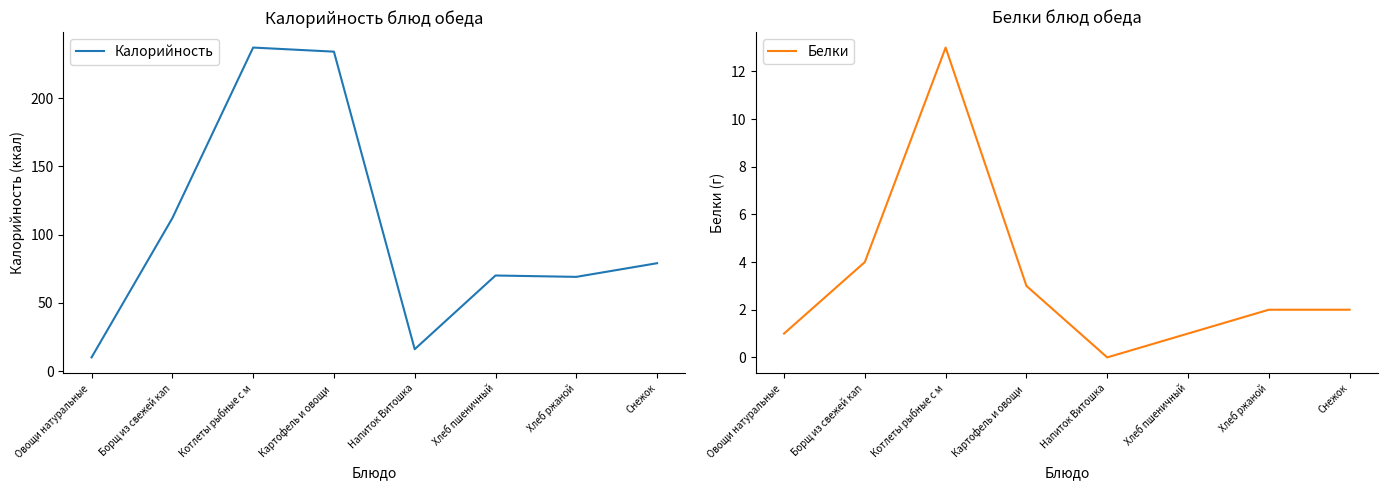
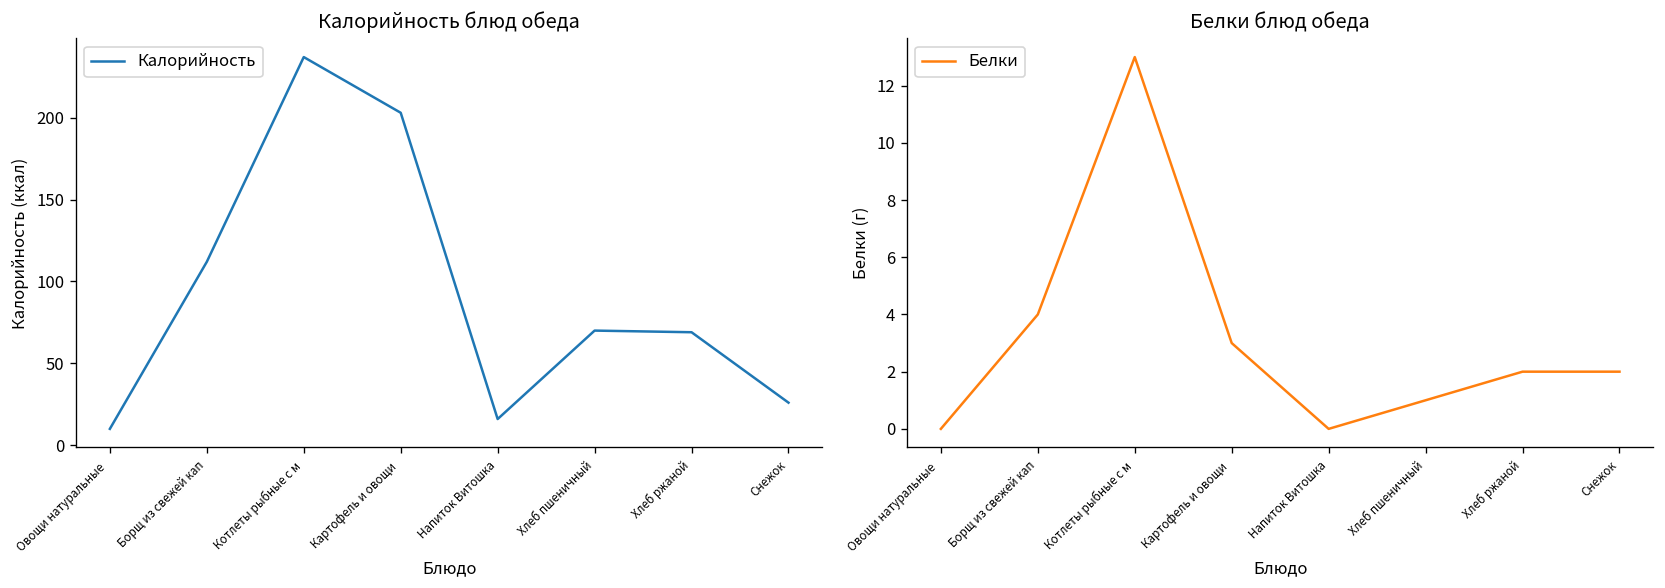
  {
    "Калорийность блюд обеда": {
      "Овощи натуральные": 10,
      "Борщ из свежей кап": 112,
      "Котлеты рыбные с м": 237,
-     "Картофель и овощи": 234,
+     "Картофель и овощи": 203,
      "Напиток Витошка": 16,
      "Хлеб пшеничный": 70,
      "Хлеб ржаной": 69,
-     "Снежок": 79
+     "Снежок": 26
    },
    "Белки блюд обеда": {
-     "Овощи натуральные": 1,
+     "Овощи натуральные": 0,
      "Борщ из свежей кап": 4,
      "Котлеты рыбные с м": 13,
      "Картофель и овощи": 3,
      "Напиток Витошка": 0,
      "Хлеб пшеничный": 1,
      "Хлеб ржаной": 2,
      "Снежок": 2
    }
  }
